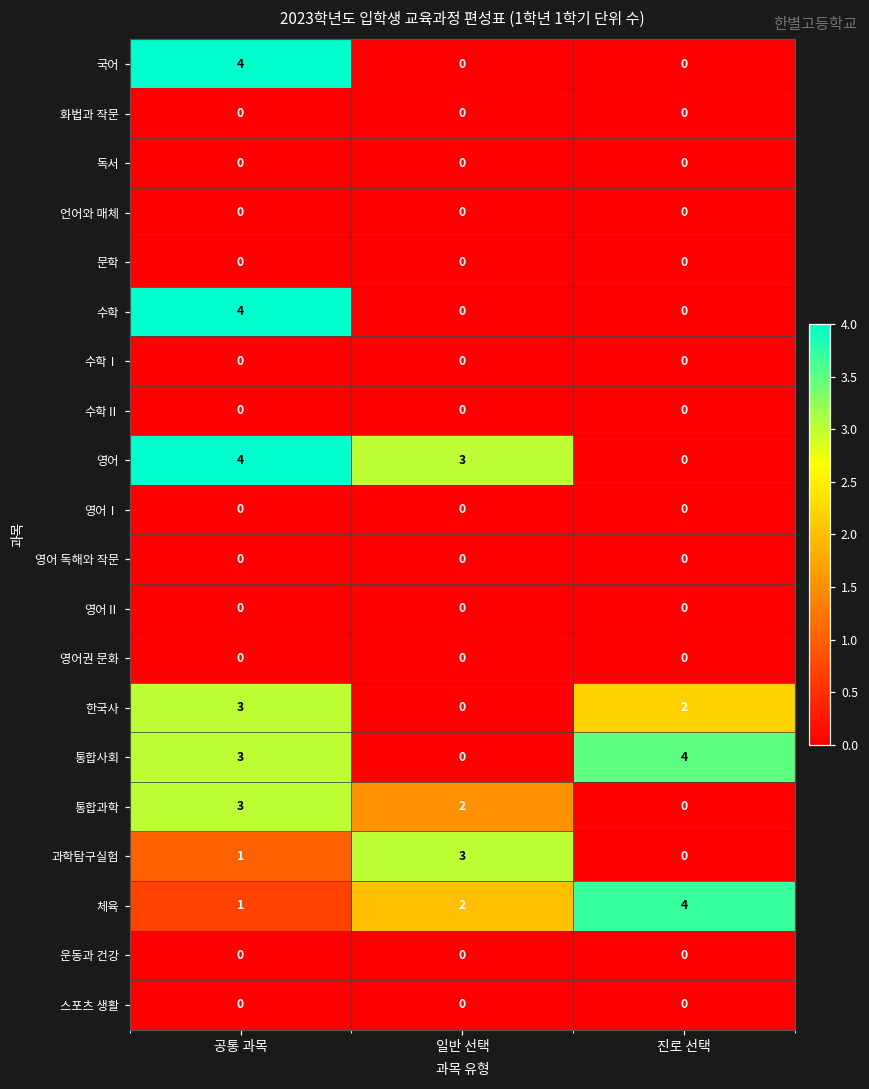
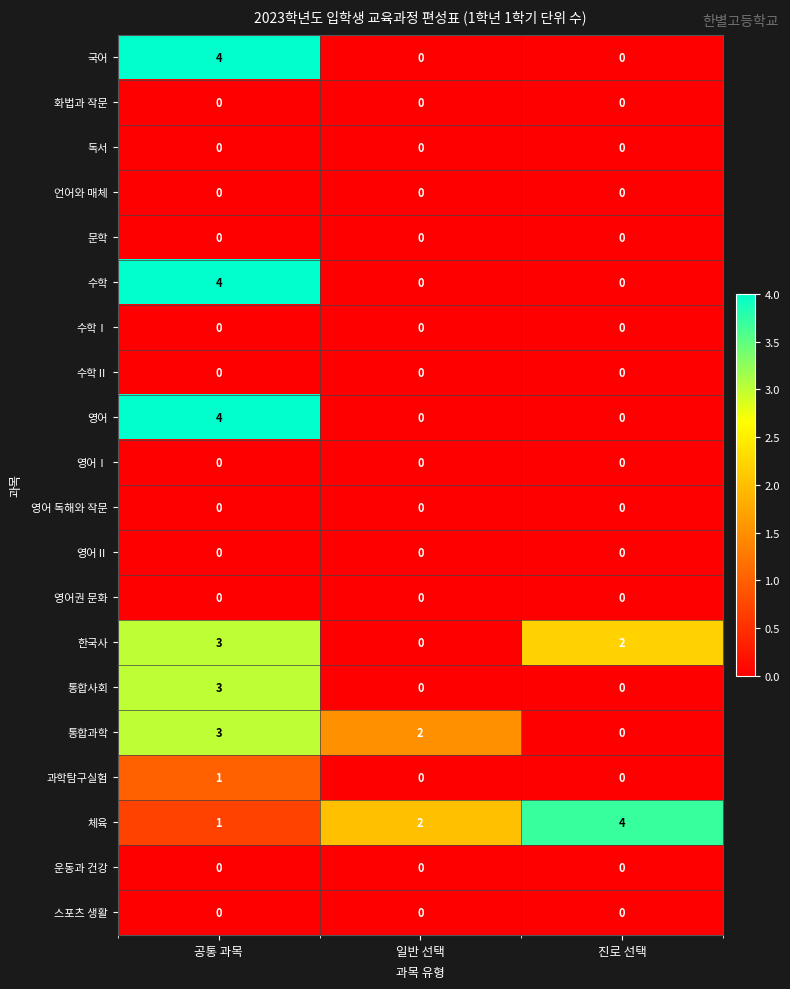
  {
    "국어": {
      "공통 과목": 4,
      "일반 선택": 0,
      "진로 선택": 0
    },
    "화법과 작문": {
      "공통 과목": 0,
      "일반 선택": 0,
      "진로 선택": 0
    },
    "독서": {
      "공통 과목": 0,
      "일반 선택": 0,
      "진로 선택": 0
    },
    "언어와 매체": {
      "공통 과목": 0,
      "일반 선택": 0,
      "진로 선택": 0
    },
    "문학": {
      "공통 과목": 0,
      "일반 선택": 0,
      "진로 선택": 0
    },
    "수학": {
      "공통 과목": 4,
      "일반 선택": 0,
      "진로 선택": 0
    },
    "수학Ⅰ": {
      "공통 과목": 0,
      "일반 선택": 0,
      "진로 선택": 0
    },
    "수학Ⅱ": {
      "공통 과목": 0,
      "일반 선택": 0,
      "진로 선택": 0
    },
    "영어": {
      "공통 과목": 4,
-     "일반 선택": 3,
+     "일반 선택": 0,
      "진로 선택": 0
    },
    "영어Ⅰ": {
      "공통 과목": 0,
      "일반 선택": 0,
      "진로 선택": 0
    },
    "영어 독해와 작문": {
      "공통 과목": 0,
      "일반 선택": 0,
      "진로 선택": 0
    },
    "영어Ⅱ": {
      "공통 과목": 0,
      "일반 선택": 0,
      "진로 선택": 0
    },
    "영어권 문화": {
      "공통 과목": 0,
      "일반 선택": 0,
      "진로 선택": 0
    },
    "한국사": {
      "공통 과목": 3,
      "일반 선택": 0,
      "진로 선택": 2
    },
    "통합사회": {
      "공통 과목": 3,
      "일반 선택": 0,
-     "진로 선택": 4
+     "진로 선택": 0
    },
    "통합과학": {
      "공통 과목": 3,
      "일반 선택": 2,
      "진로 선택": 0
    },
    "과학탐구실험": {
      "공통 과목": 1,
-     "일반 선택": 3,
+     "일반 선택": 0,
      "진로 선택": 0
    },
    "체육": {
      "공통 과목": 1,
      "일반 선택": 2,
      "진로 선택": 4
    },
    "운동과 건강": {
      "공통 과목": 0,
      "일반 선택": 0,
      "진로 선택": 0
    },
    "스포츠 생활": {
      "공통 과목": 0,
      "일반 선택": 0,
      "진로 선택": 0
    }
  }
